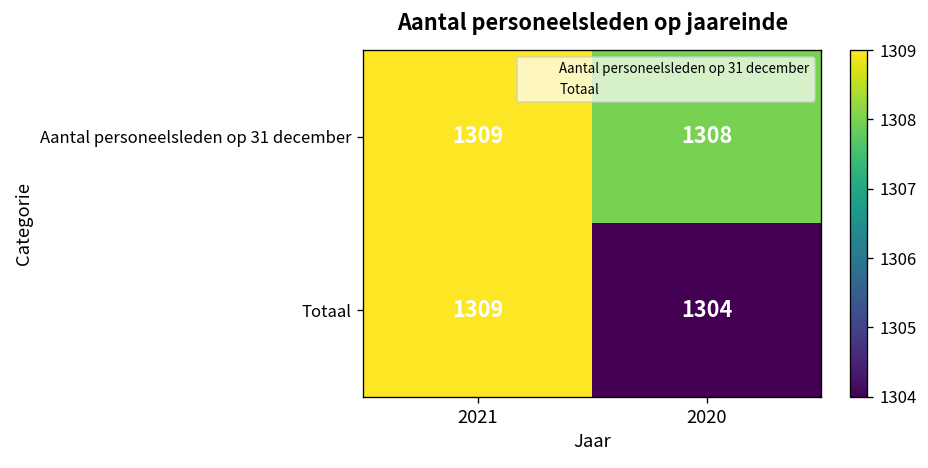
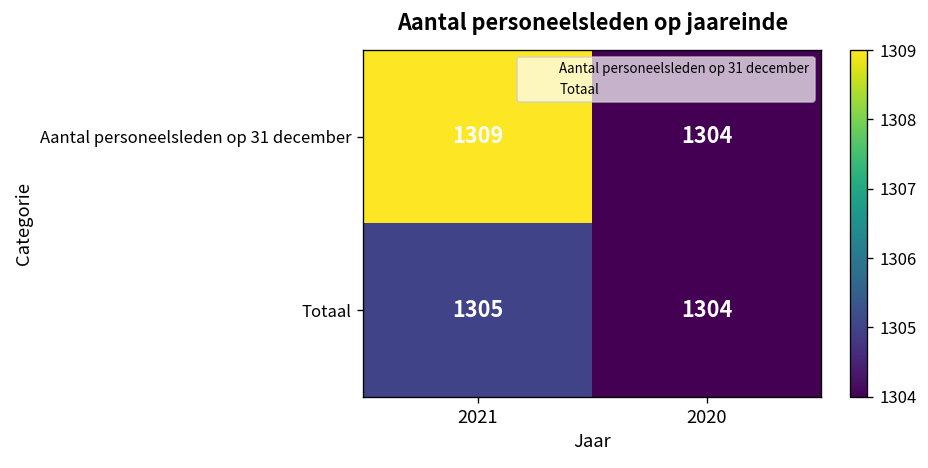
  {
    "Aantal personeelsleden op 31 december": {
      "2021": 1309,
-     "2020": 1308
+     "2020": 1304
    },
    "Totaal": {
-     "2021": 1309,
+     "2021": 1305,
      "2020": 1304
    }
  }
